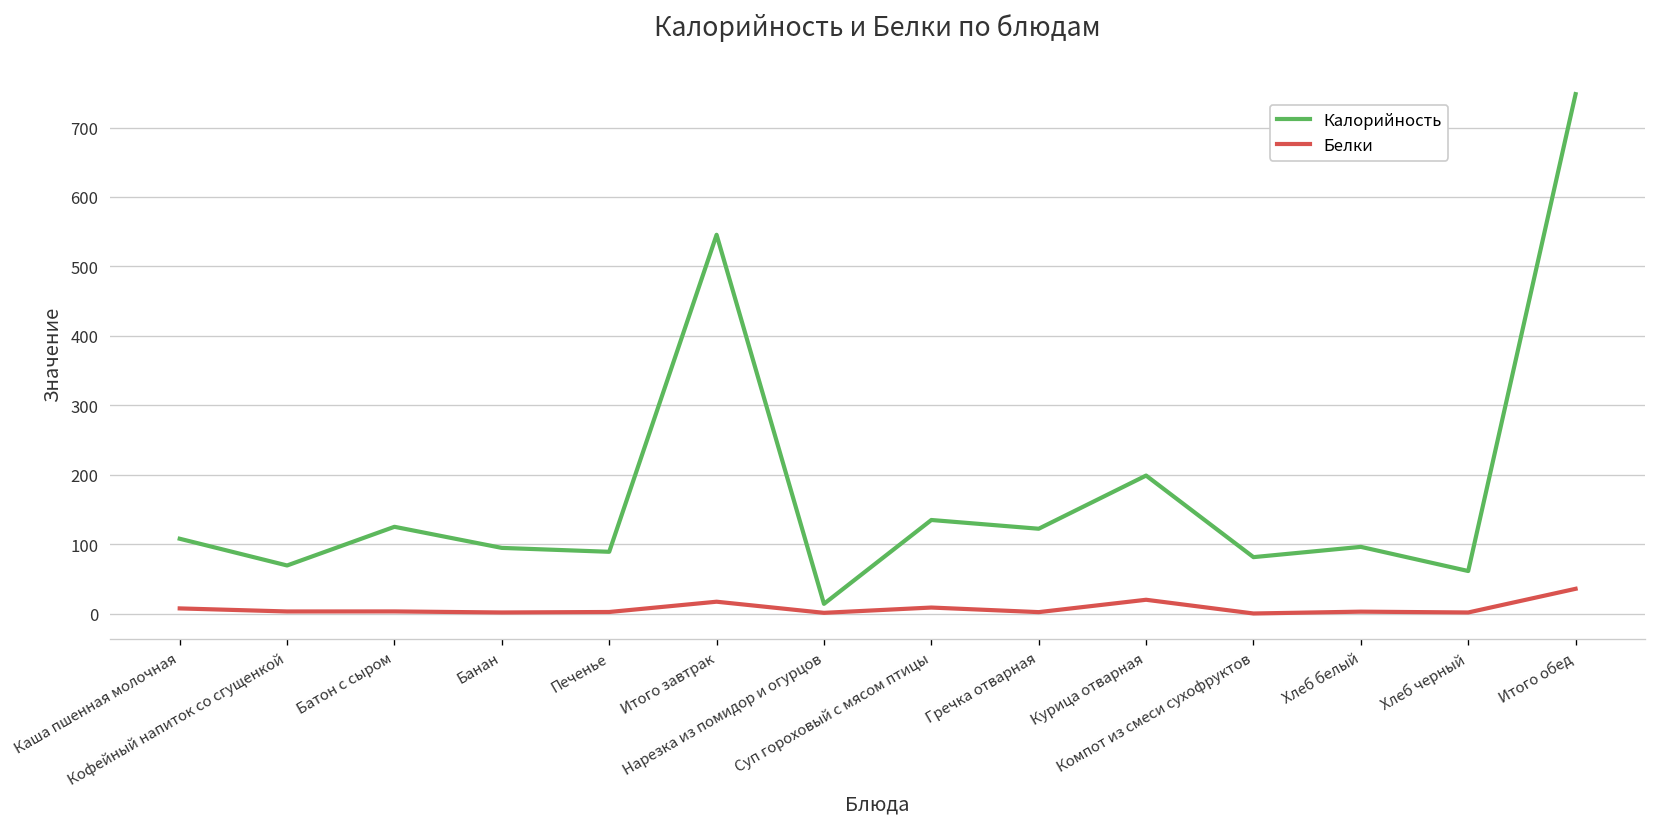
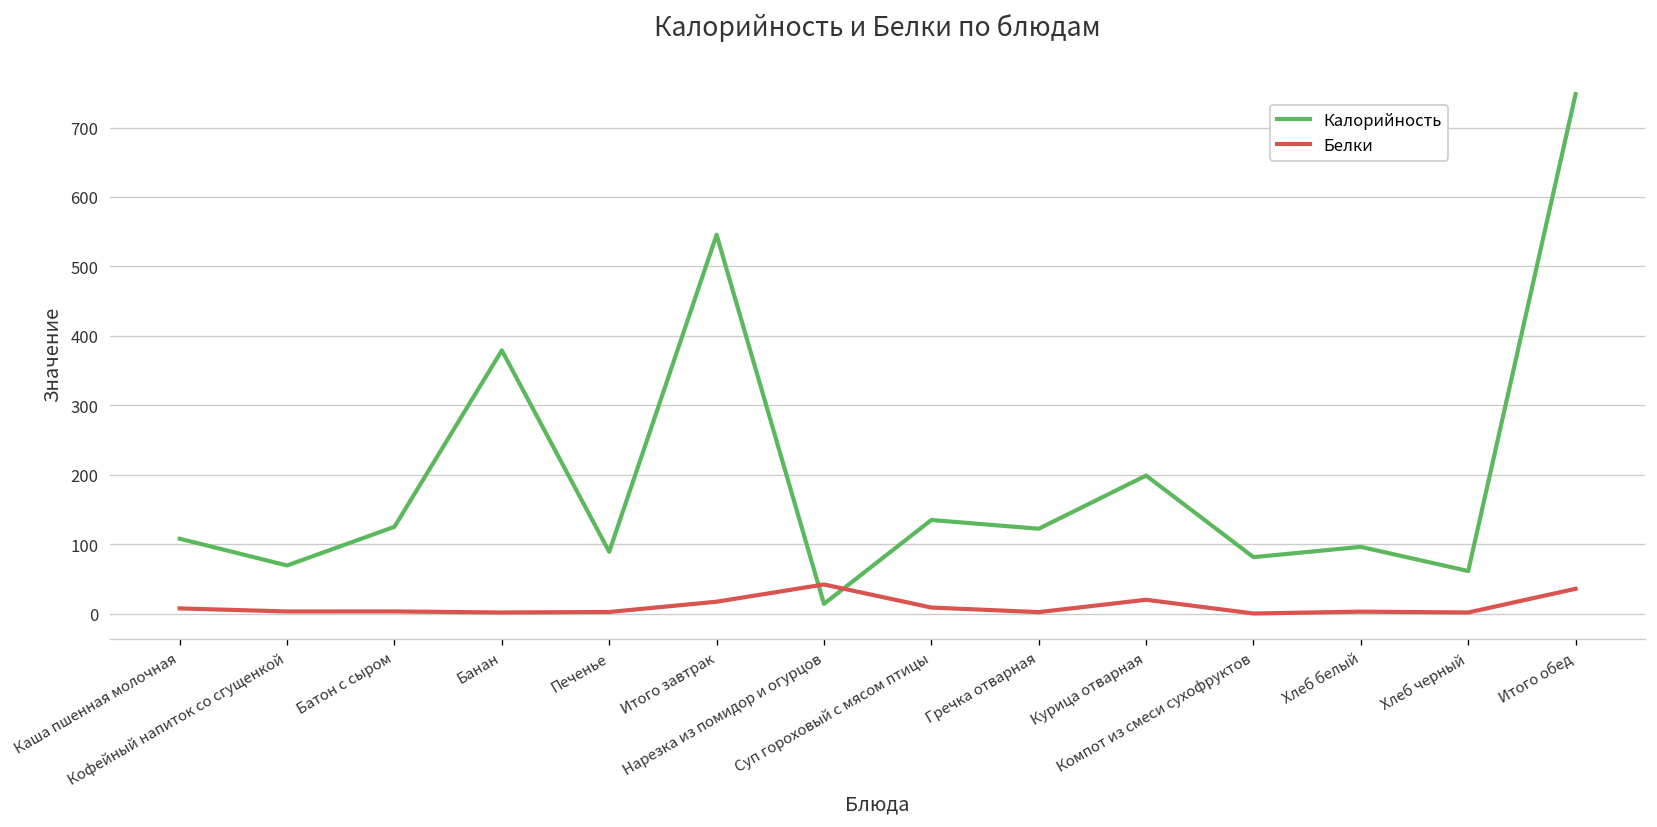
  {
    "Калорийность": {
      "Каша пшенная молочная": 110,
      "Кофейный напиток со сгущенкой": 70,
      "Батон с сыром": 120,
-     "Банан": 90,
+     "Банан": 380,
      "Печенье": 90,
      "Итого завтрак": 550,
      "Нарезка из помидор и огурцов": 10,
      "Суп гороховый с мясом птицы": 130,
      "Гречка отварная": 120,
      "Курица отварная": 200,
      "Компот из смеси сухофруктов": 80,
      "Хлеб белый": 100,
      "Хлеб черный": 60,
      "Итого обед": 750
    },
    "Белки": {
      "Каша пшенная молочная": 10,
      "Кофейный напиток со сгущенкой": 0,
      "Батон с сыром": 0,
      "Банан": 0,
      "Печенье": 0,
      "Итого завтрак": 20,
-     "Нарезка из помидор и огурцов": 0,
+     "Нарезка из помидор и огурцов": 40,
      "Суп гороховый с мясом птицы": 10,
      "Гречка отварная": 0,
      "Курица отварная": 20,
      "Компот из смеси сухофруктов": 0,
      "Хлеб белый": 0,
      "Хлеб черный": 0,
      "Итого обед": 40
    }
  }
